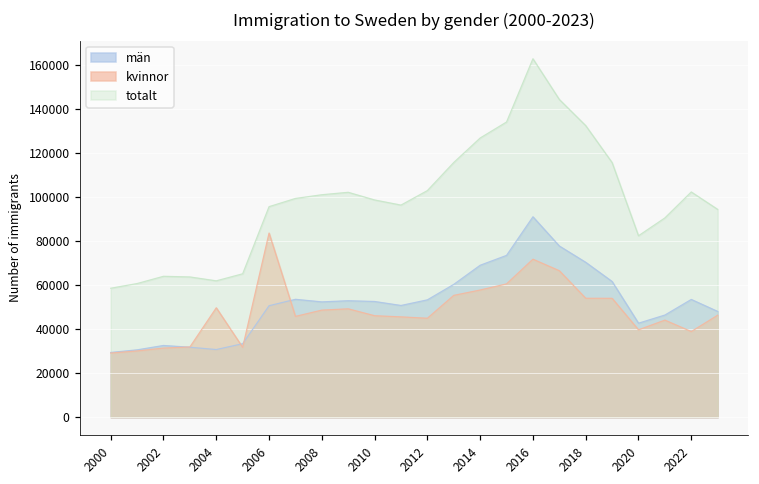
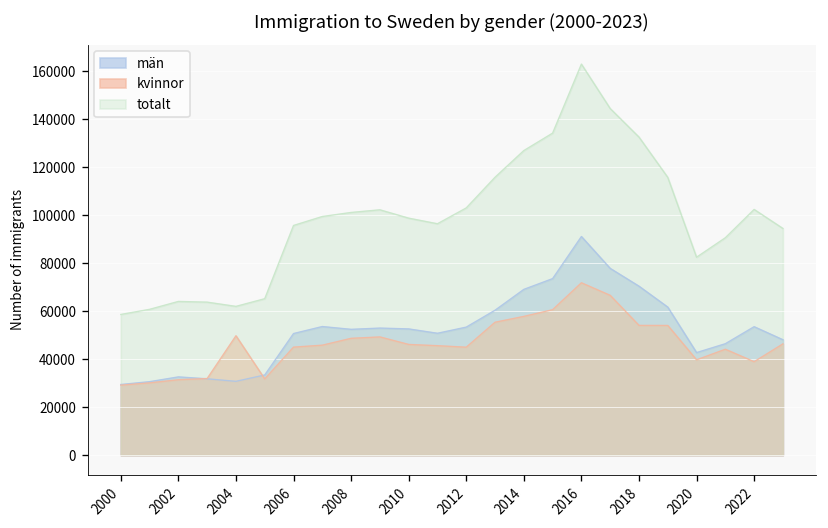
  {
    "kvinnor": {
      "2004": 50000,
-     "2006": 84000,
+     "2006": 45000,
      "2008": 49000,
      "2010": 46000,
      "2012": 45000,
      "2014": 58000,
      "2016": 72000,
      "2018": 54000,
      "2020": 40000,
      "2022": 39000
    }
  }
